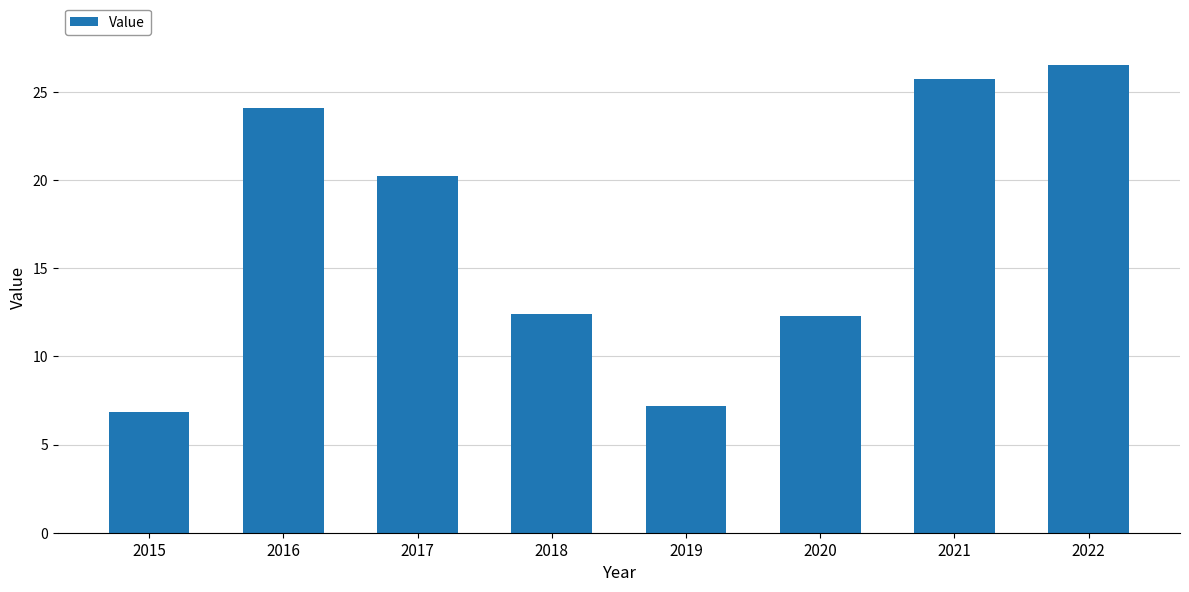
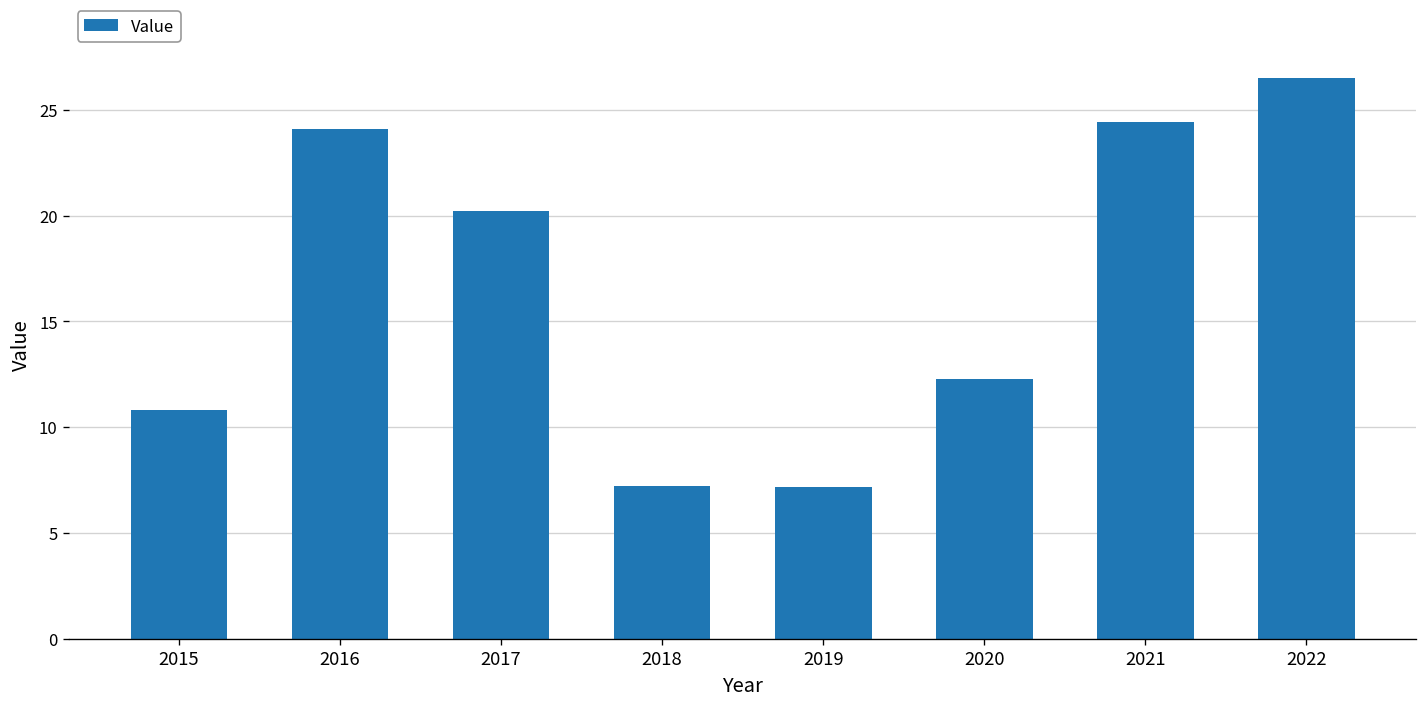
  {
-   "2015": 6.8,
+   "2015": 10.8,
    "2016": 24.1,
    "2017": 20.2,
-   "2018": 12.4,
+   "2018": 7.2,
    "2019": 7.2,
    "2020": 12.3,
-   "2021": 25.7,
+   "2021": 24.4,
    "2022": 26.5
  }
